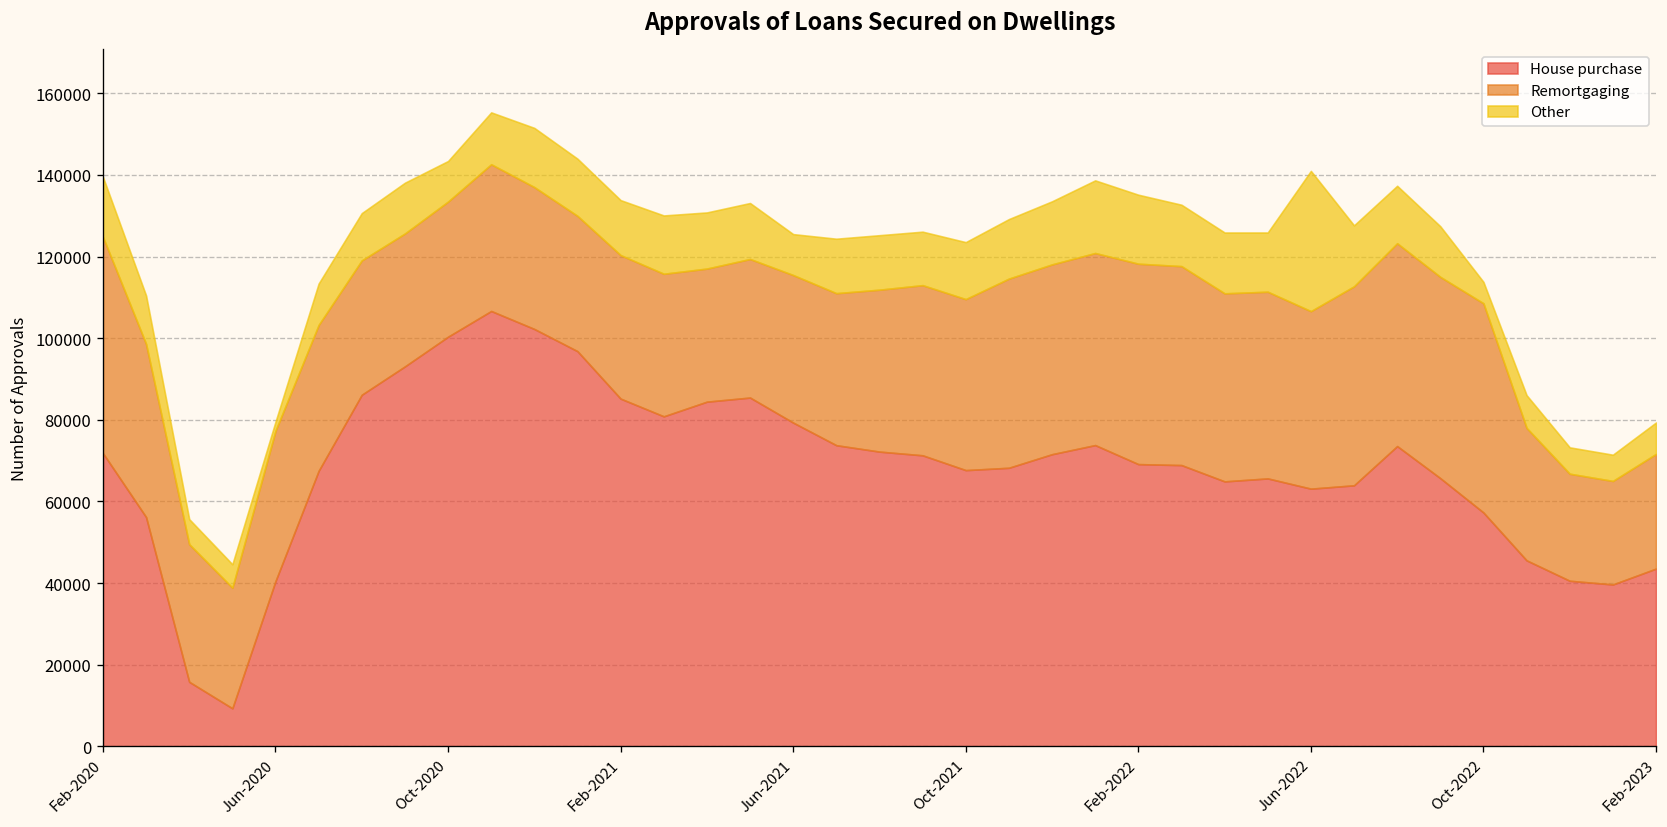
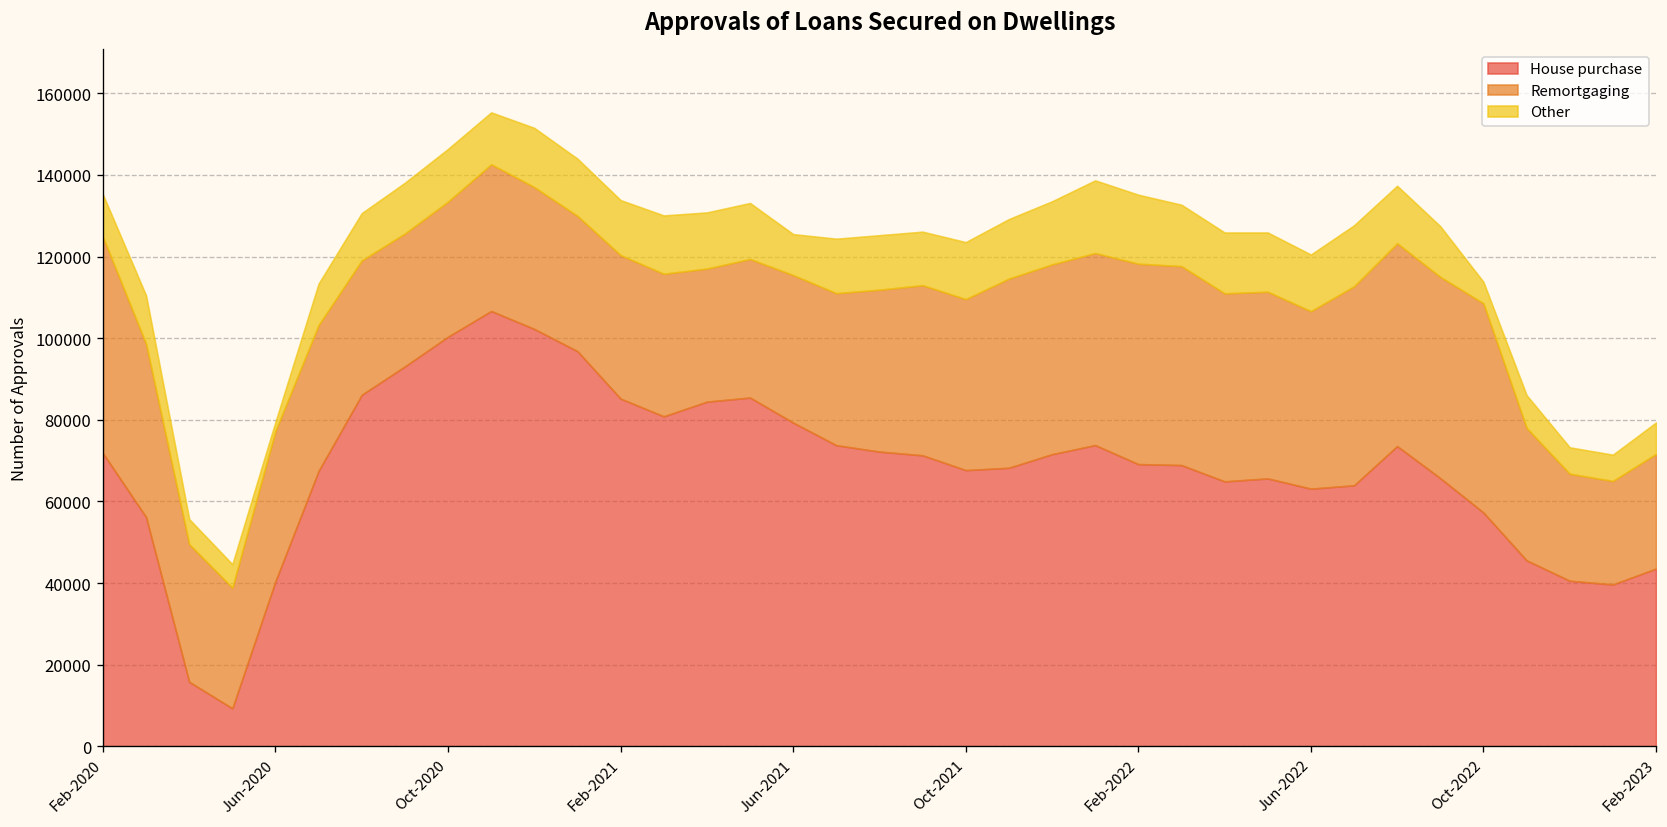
  {
    "Other": {
-     "Feb-2020": 15000,
+     "Feb-2020": 10000,
      "Jun-2020": 2000,
-     "Oct-2020": 10000,
+     "Oct-2020": 13000,
      "Feb-2021": 13000,
      "Jun-2021": 10000,
      "Oct-2021": 14000,
      "Feb-2022": 17000,
-     "Jun-2022": 34000,
+     "Jun-2022": 14000,
      "Oct-2022": 5000,
      "Feb-2023": 8000
    }
  }
